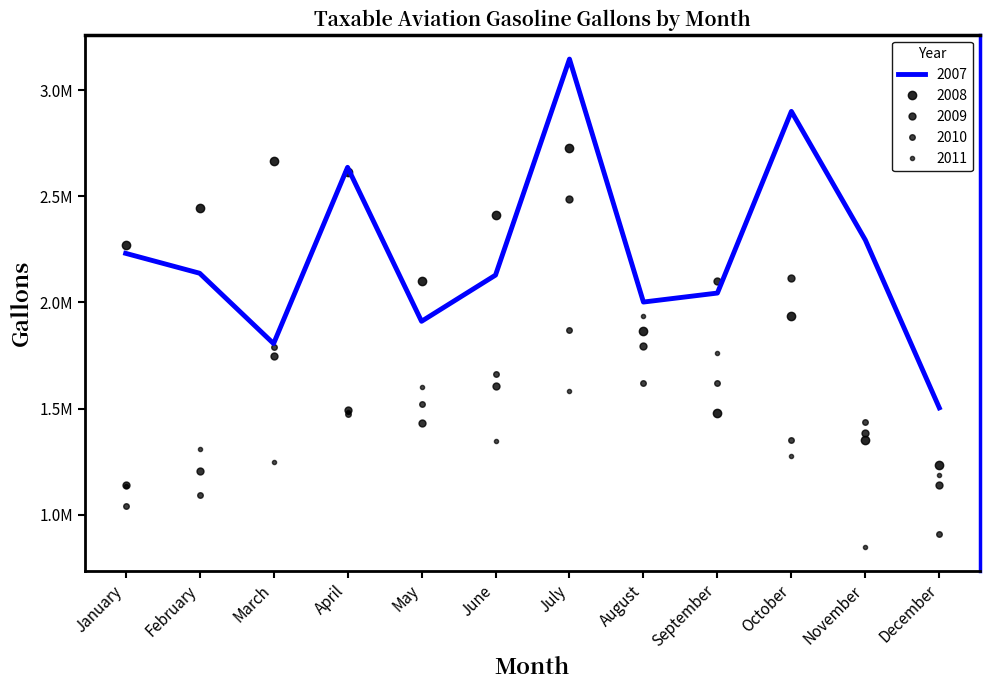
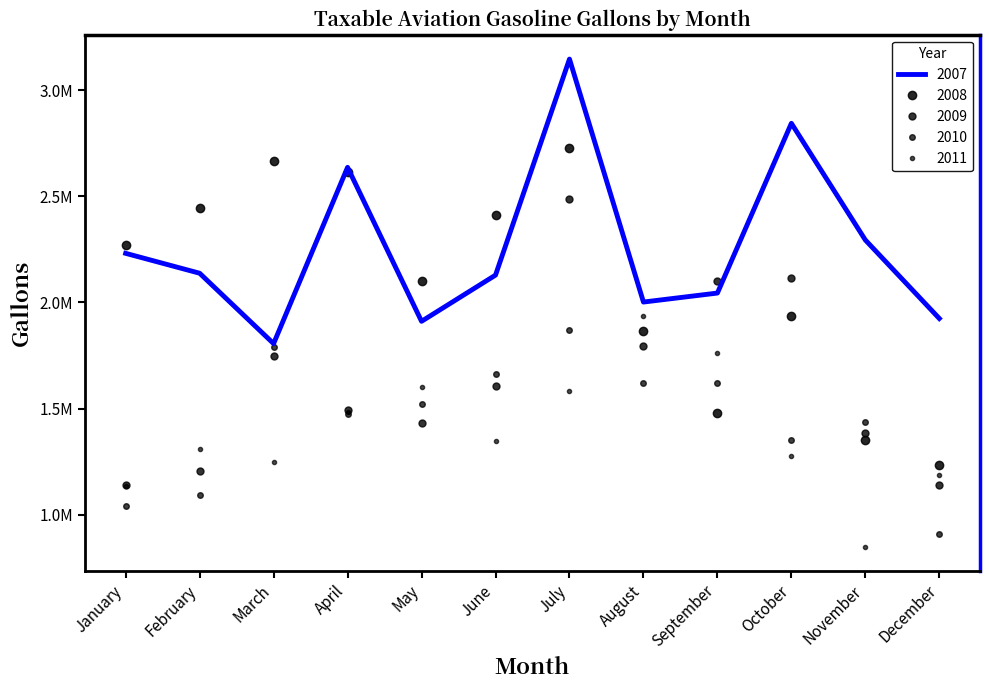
  {
    "2007": {
      "January": 2230000,
      "February": 2140000,
      "March": 1810000,
      "April": 2640000,
      "May": 1910000,
      "June": 2130000,
      "July": 3150000,
      "August": 2000000,
      "September": 2040000,
-     "October": 2900000,
+     "October": 2840000,
      "November": 2290000,
-     "December": 1500000
+     "December": 1920000
    }
  }
